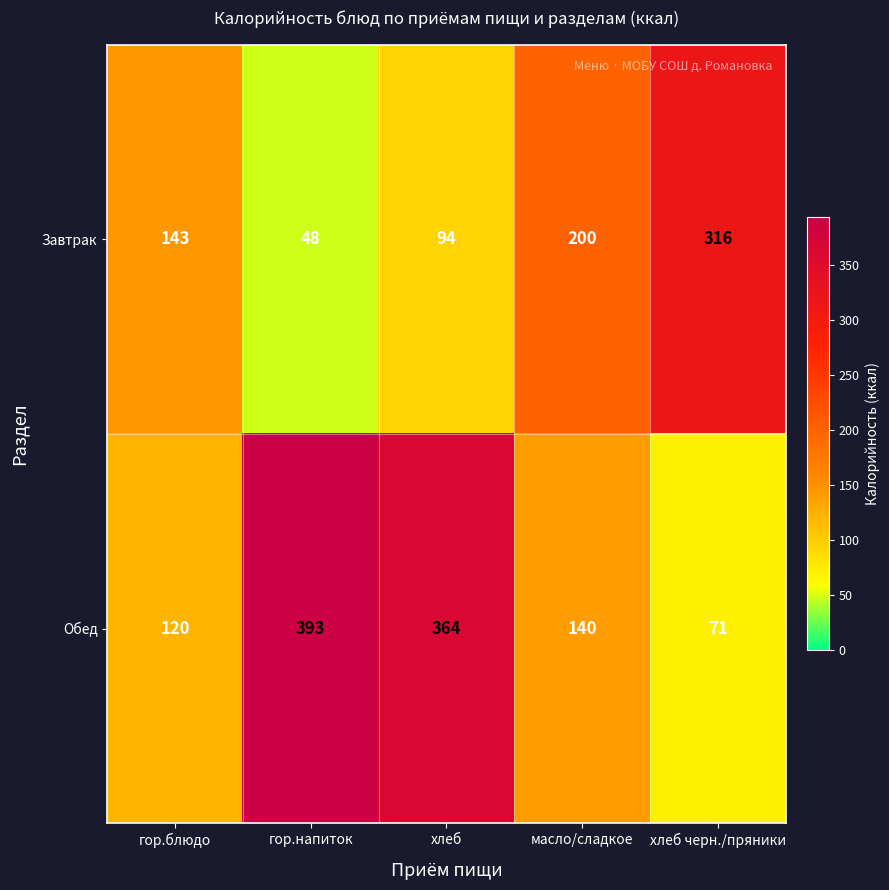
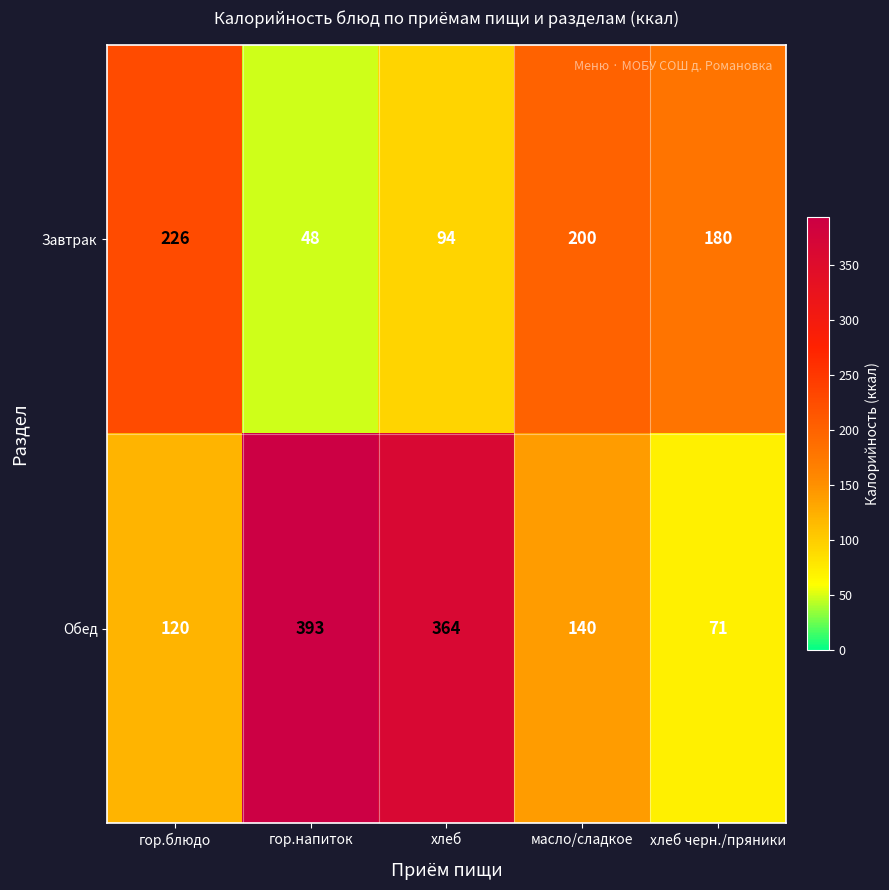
  {
    "Завтрак": {
-     "гор.блюдо": 143,
+     "гор.блюдо": 226,
      "гор.напиток": 48,
      "хлеб": 94,
      "масло/сладкое": 200,
-     "хлеб черн./пряники": 316
+     "хлеб черн./пряники": 180
    },
    "Обед": {
      "гор.блюдо": 120,
      "гор.напиток": 393,
      "хлеб": 364,
      "масло/сладкое": 140,
      "хлеб черн./пряники": 71
    }
  }
